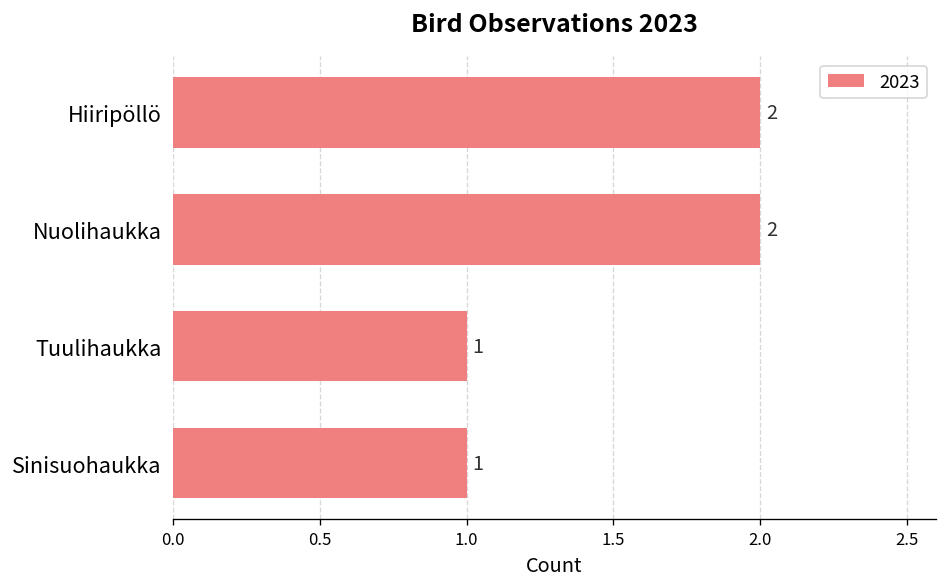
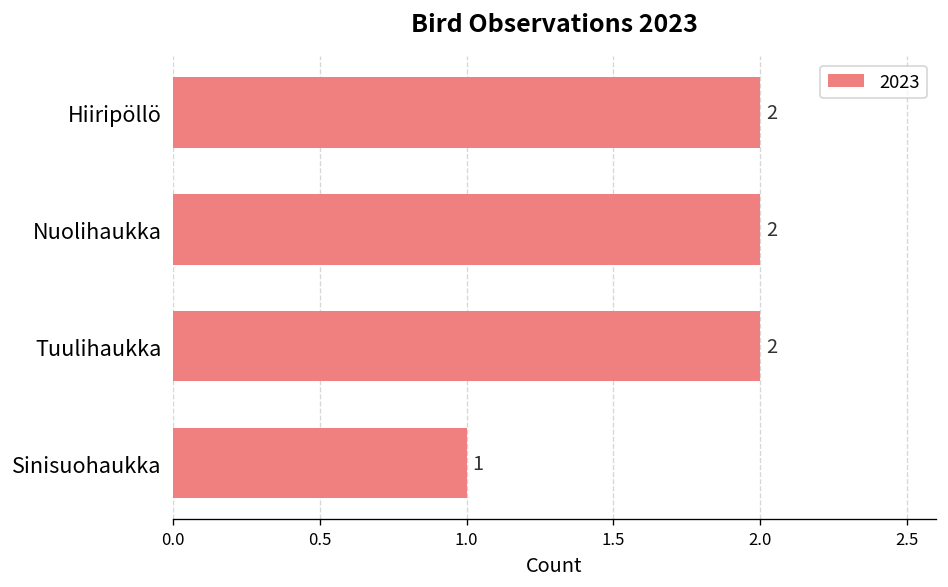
  {
    "Hiiripöllö": 2,
    "Nuolihaukka": 2,
-   "Tuulihaukka": 1,
+   "Tuulihaukka": 2,
    "Sinisuohaukka": 1
  }
